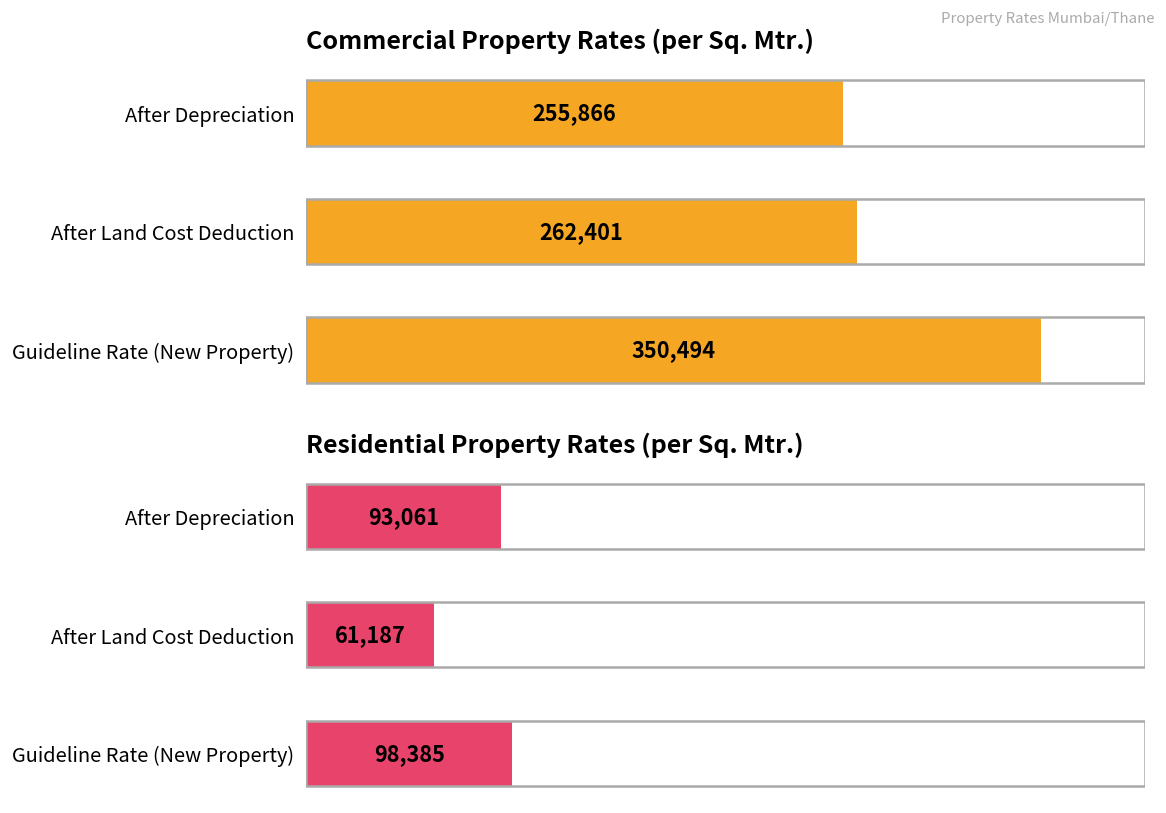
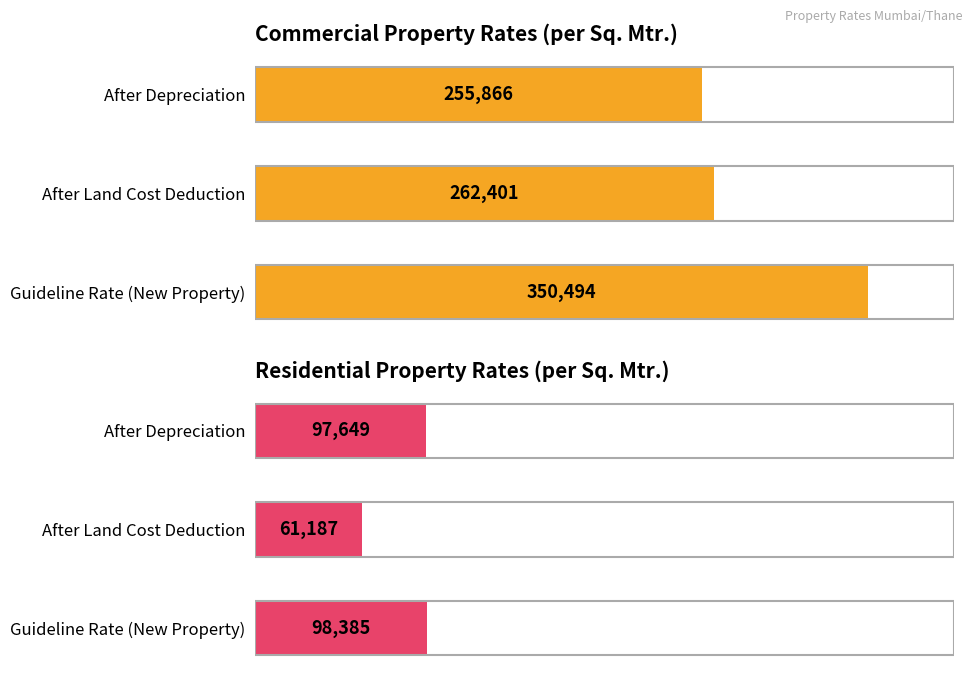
  {
    "Commercial Property Rates (per Sq. Mtr.)": {
      "After Depreciation": "255,866",
      "After Land Cost Deduction": "262,401",
      "Guideline Rate (New Property)": "350,494"
    },
    "Residential Property Rates (per Sq. Mtr.)": {
-     "After Depreciation": "93,061",
+     "After Depreciation": "97,649",
      "After Land Cost Deduction": "61,187",
      "Guideline Rate (New Property)": "98,385"
    }
  }
